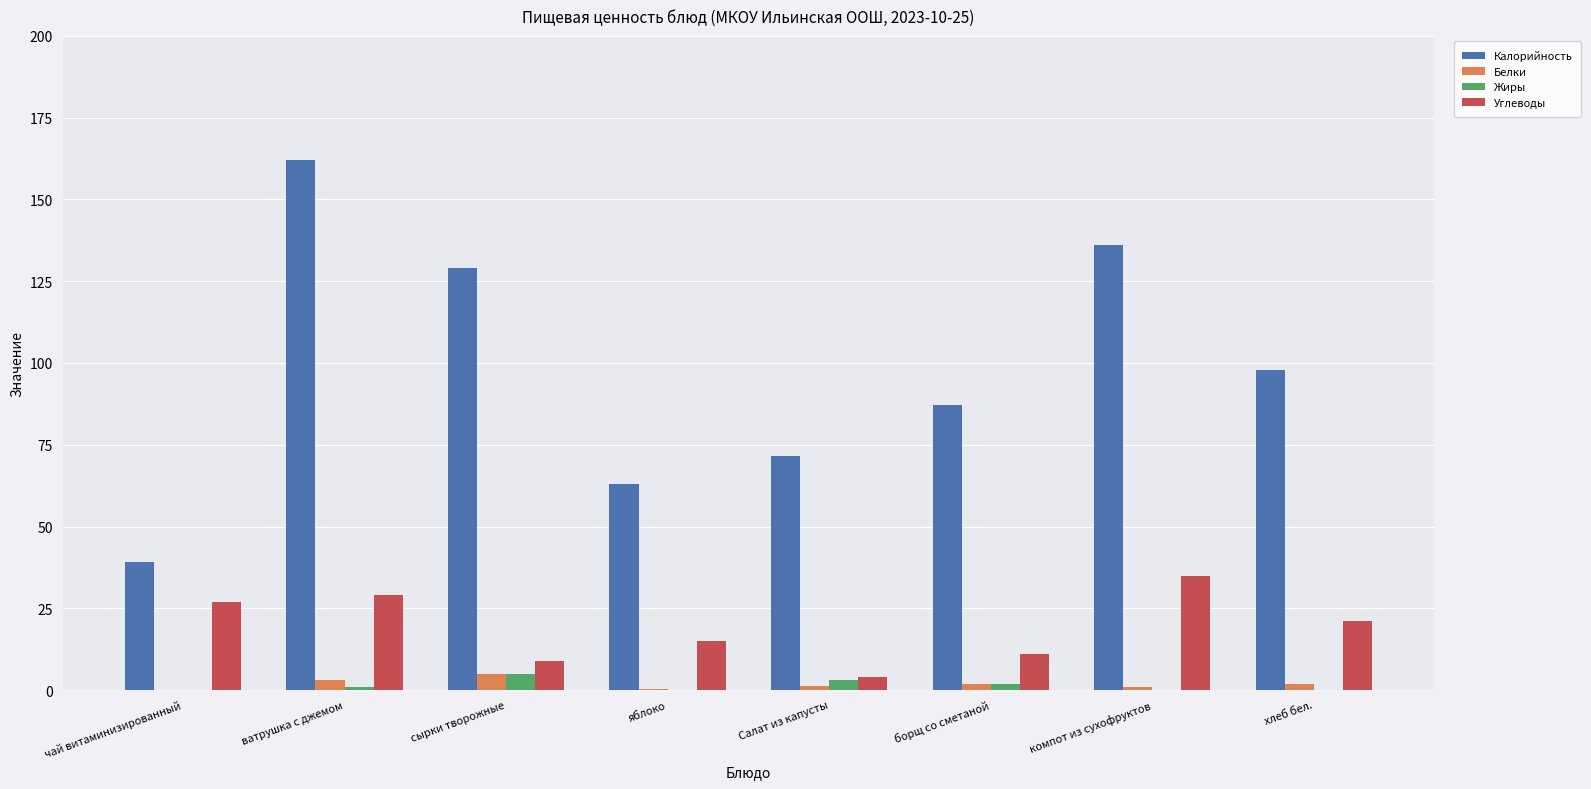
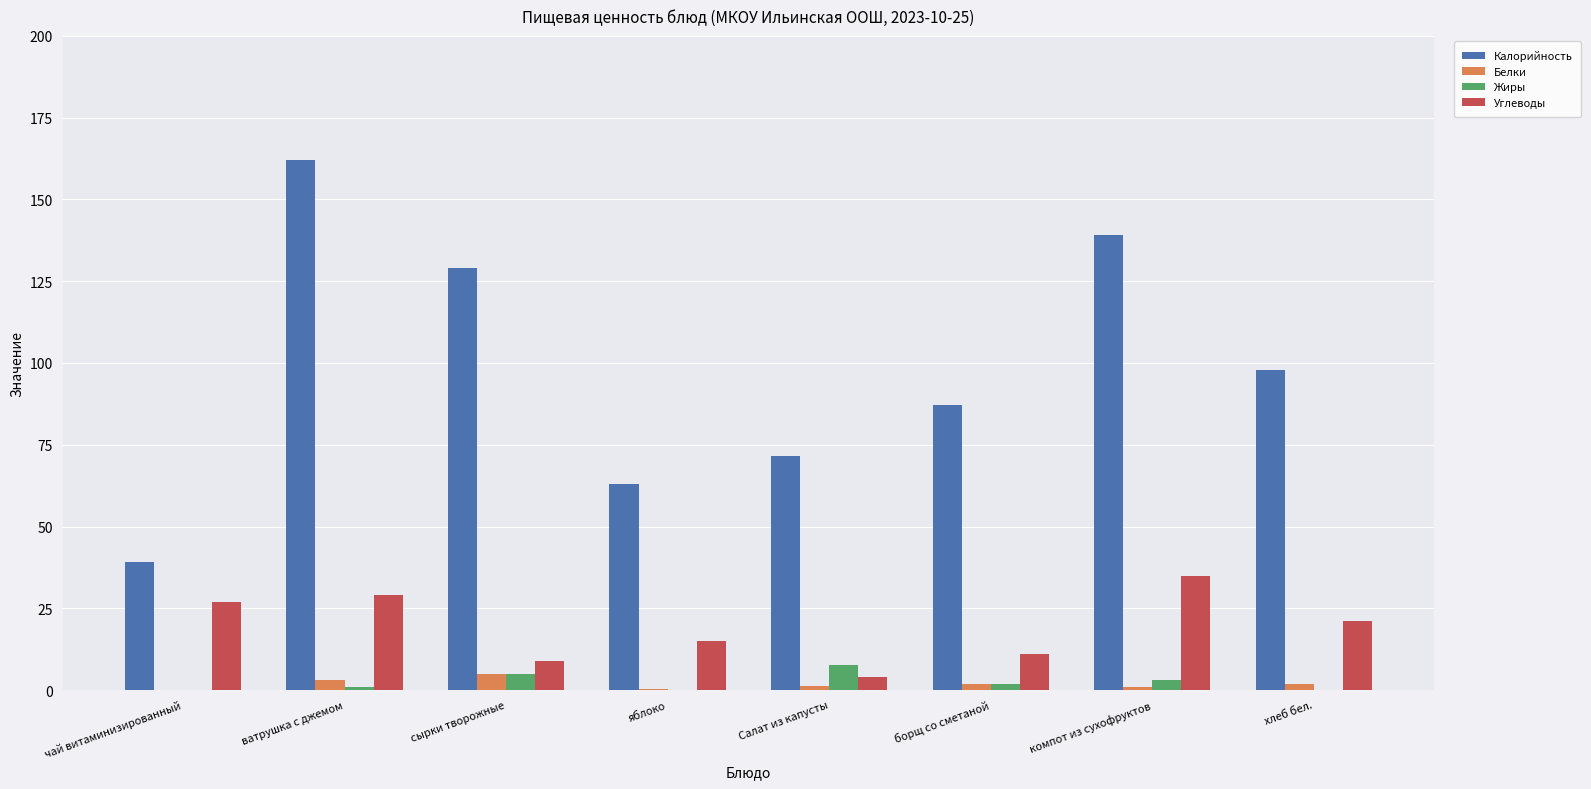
  {
    "Калорийность": {
      "чай витаминизированный": 39,
      "ватрушка с джемом": 162,
      "сырки творожные": 129,
      "яблоко": 63,
      "Салат из капусты": 72,
      "борщ со сметаной": 87,
-     "компот из сухофруктов": 136,
+     "компот из сухофруктов": 139,
      "хлеб бел.": 98
    },
    "Жиры": {
      "чай витаминизированный": 0,
      "ватрушка с джемом": 1,
      "сырки творожные": 5,
      "яблоко": 0,
-     "Салат из капусты": 3,
+     "Салат из капусты": 8,
      "борщ со сметаной": 2,
-     "компот из сухофруктов": 0,
+     "компот из сухофруктов": 3,
      "хлеб бел.": 0
    }
  }
